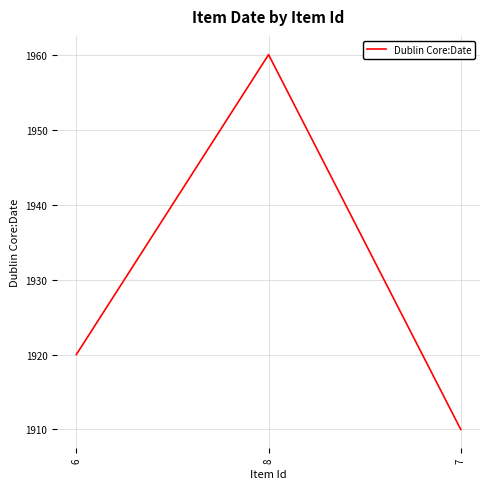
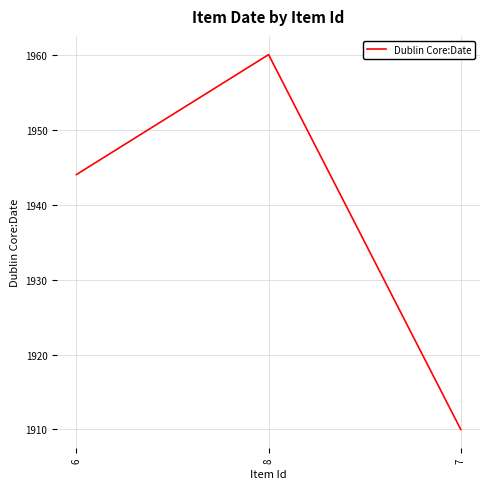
  {
-   "6": 1920,
+   "6": 1944,
    "8": 1960,
    "7": 1910
  }
